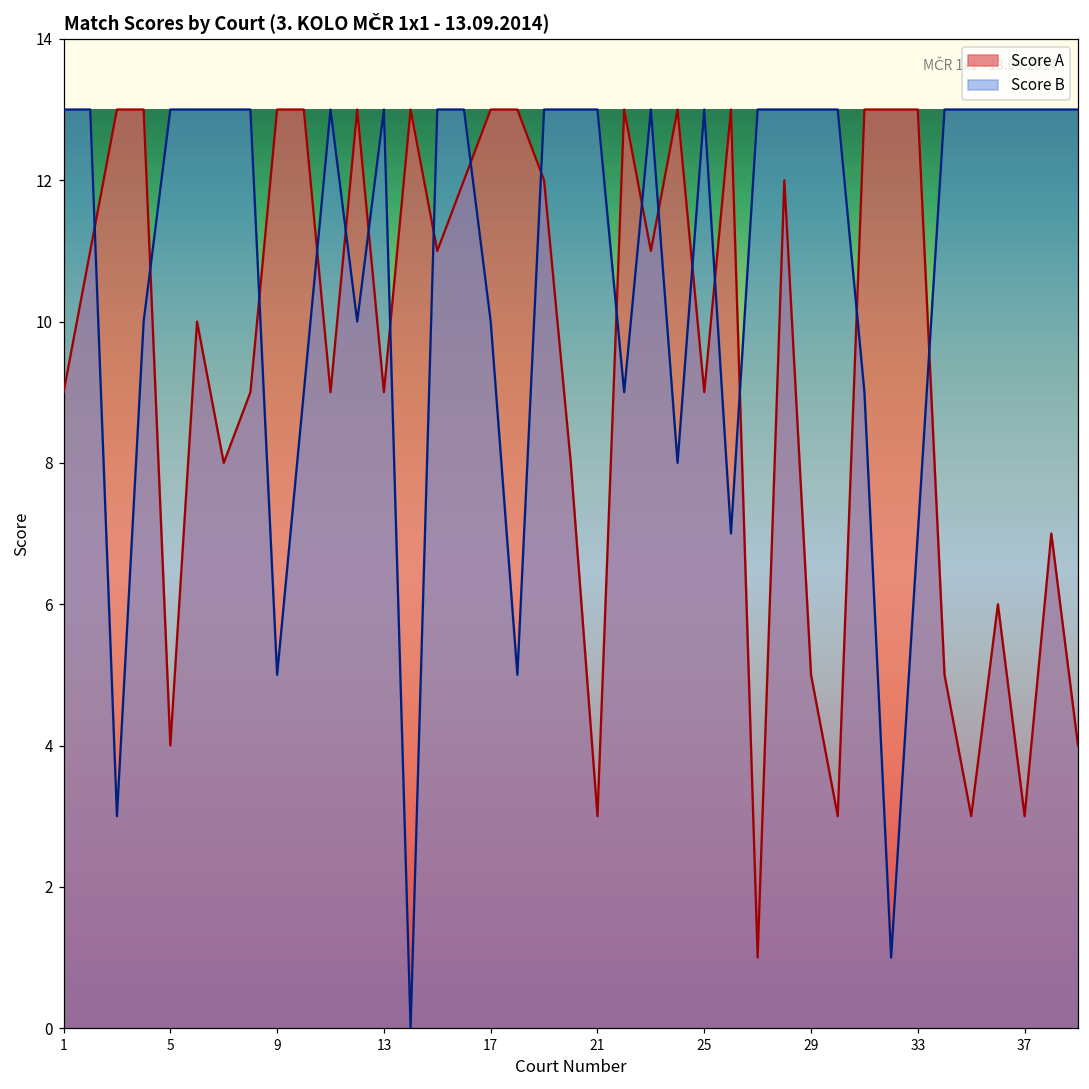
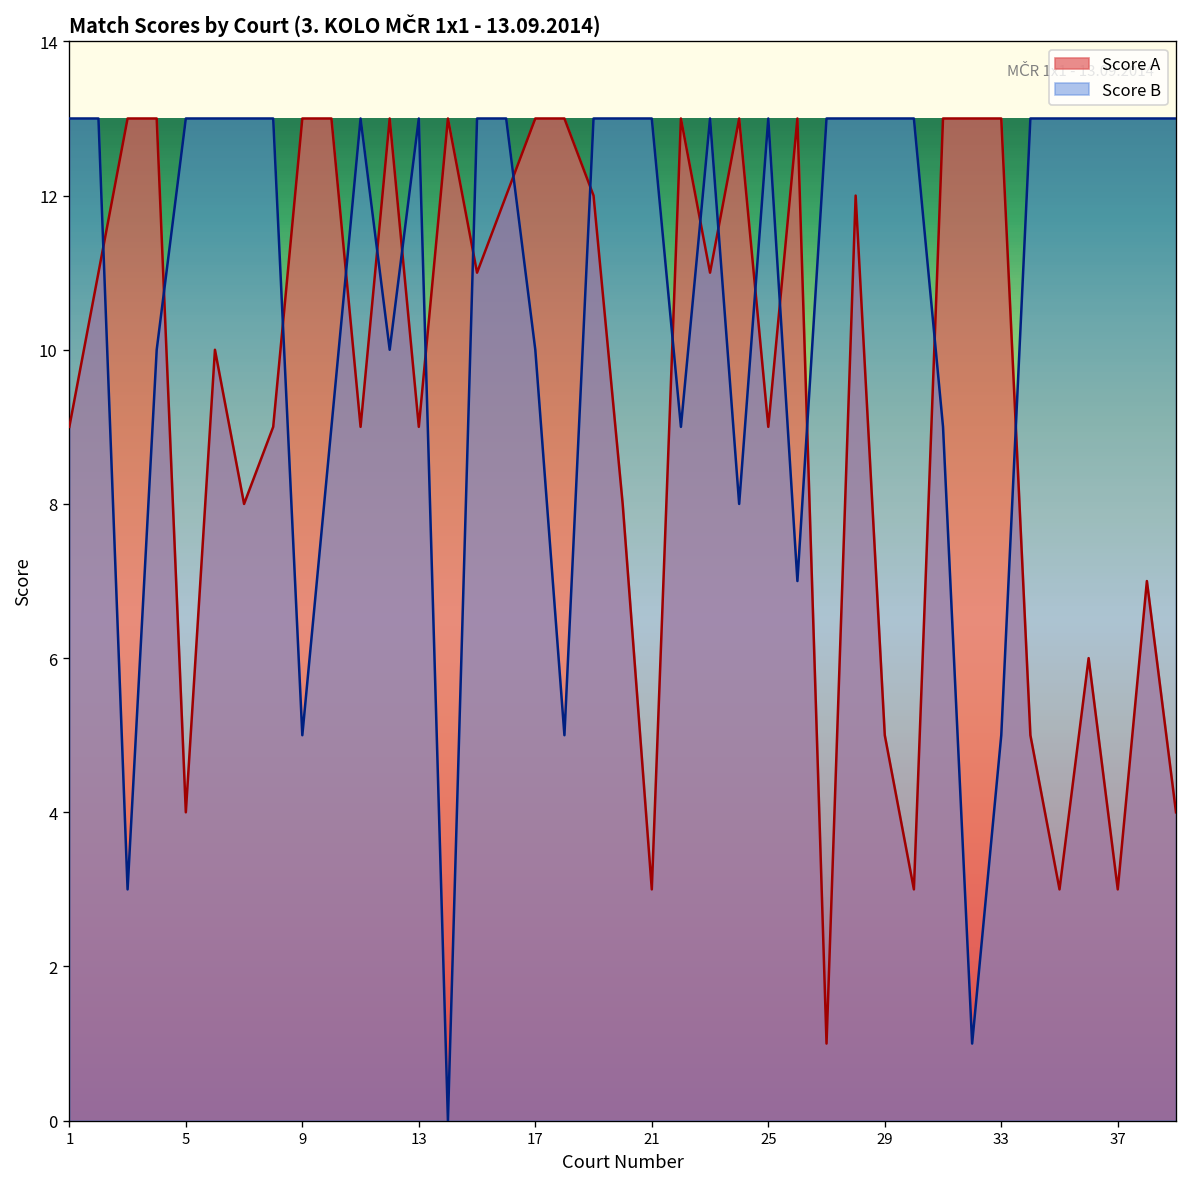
  {
    "Score A": {
      "1": 9,
      "5": 4,
      "9": 13,
      "13": 9,
      "17": 13,
      "21": 3,
      "25": 9,
      "29": 5,
      "33": 13,
      "37": 3
    },
    "Score B": {
      "1": 13,
      "5": 13,
      "9": 5,
      "13": 13,
      "17": 10,
      "21": 13,
      "25": 13,
      "29": 13,
-     "33": 7,
+     "33": 5,
      "37": 13
    }
  }
